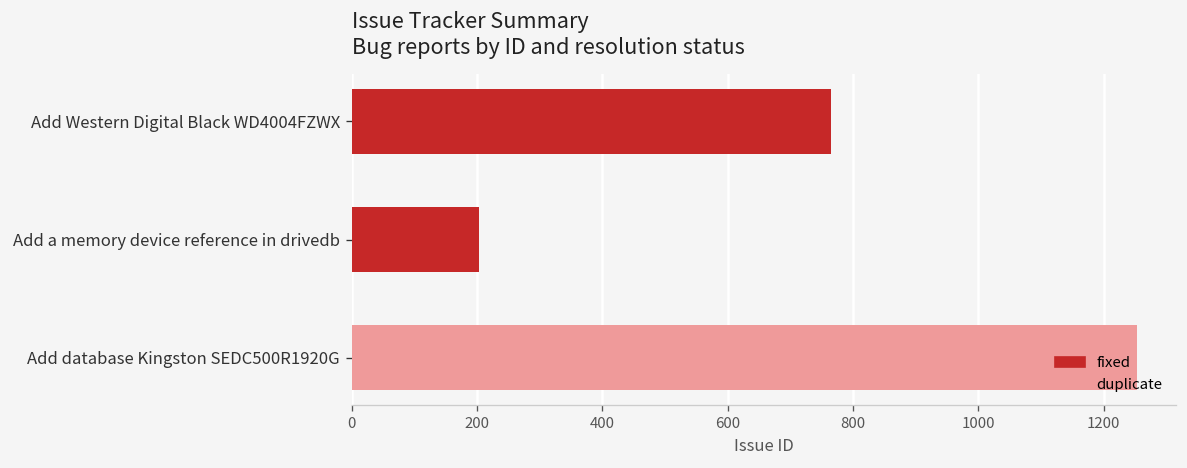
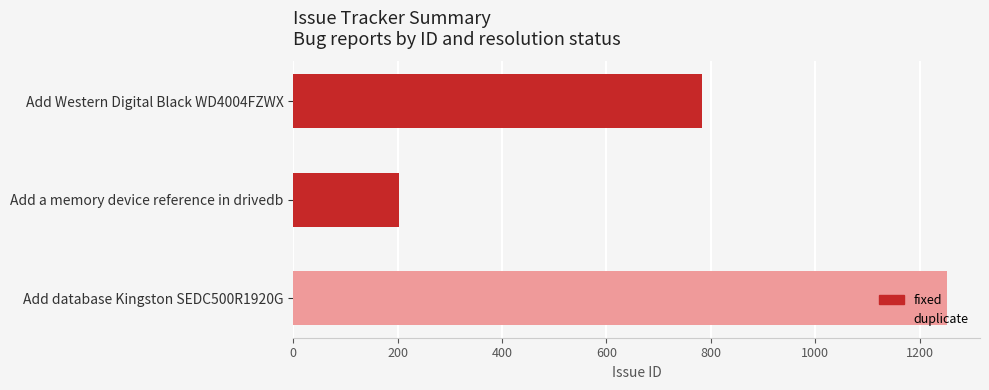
  {
-   "Add Western Digital Black WD4004FZWX": 770,
+   "Add Western Digital Black WD4004FZWX": 780,
    "Add a memory device reference in drivedb": 200,
    "Add database Kingston SEDC500R1920G": 1250
  }
